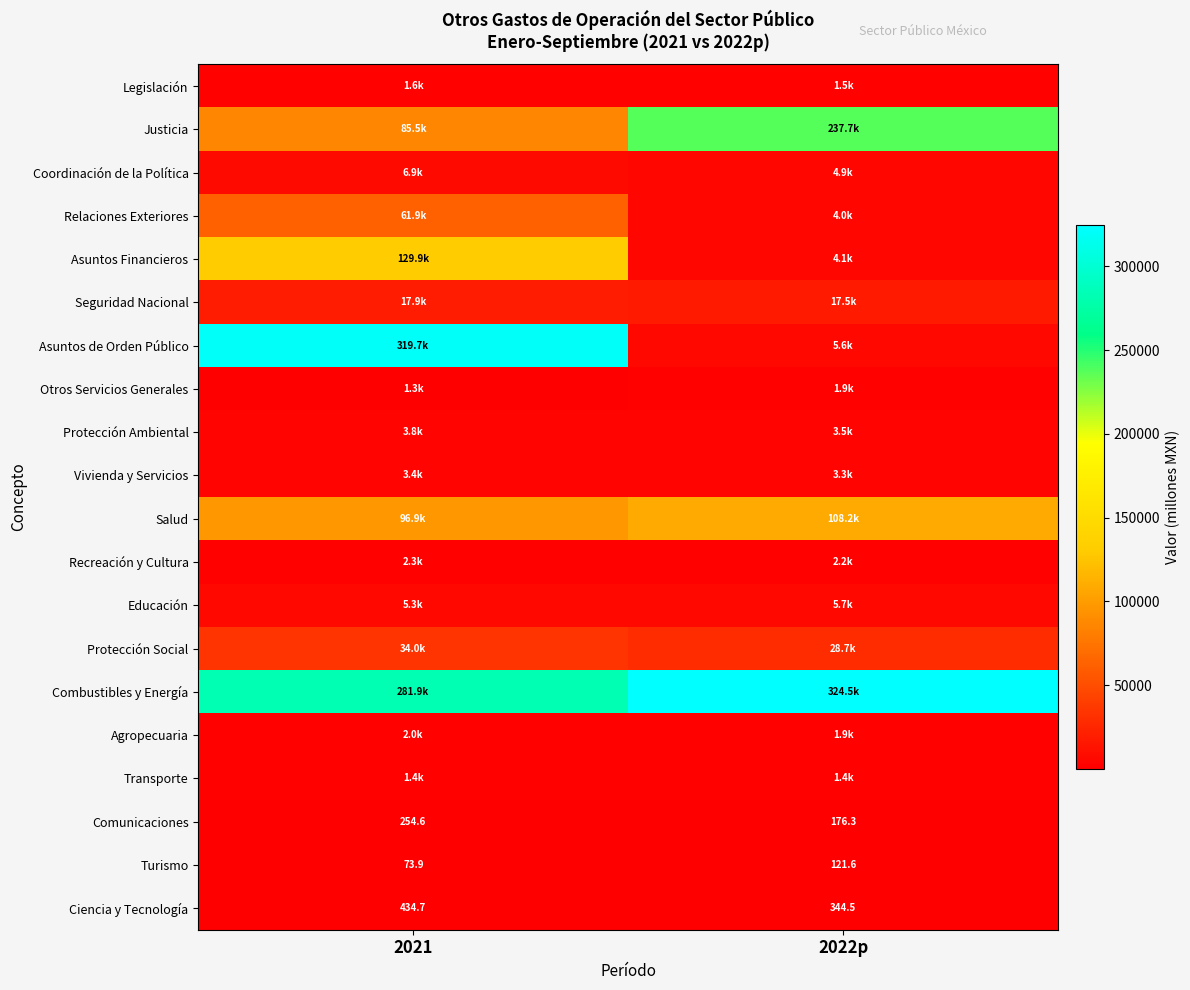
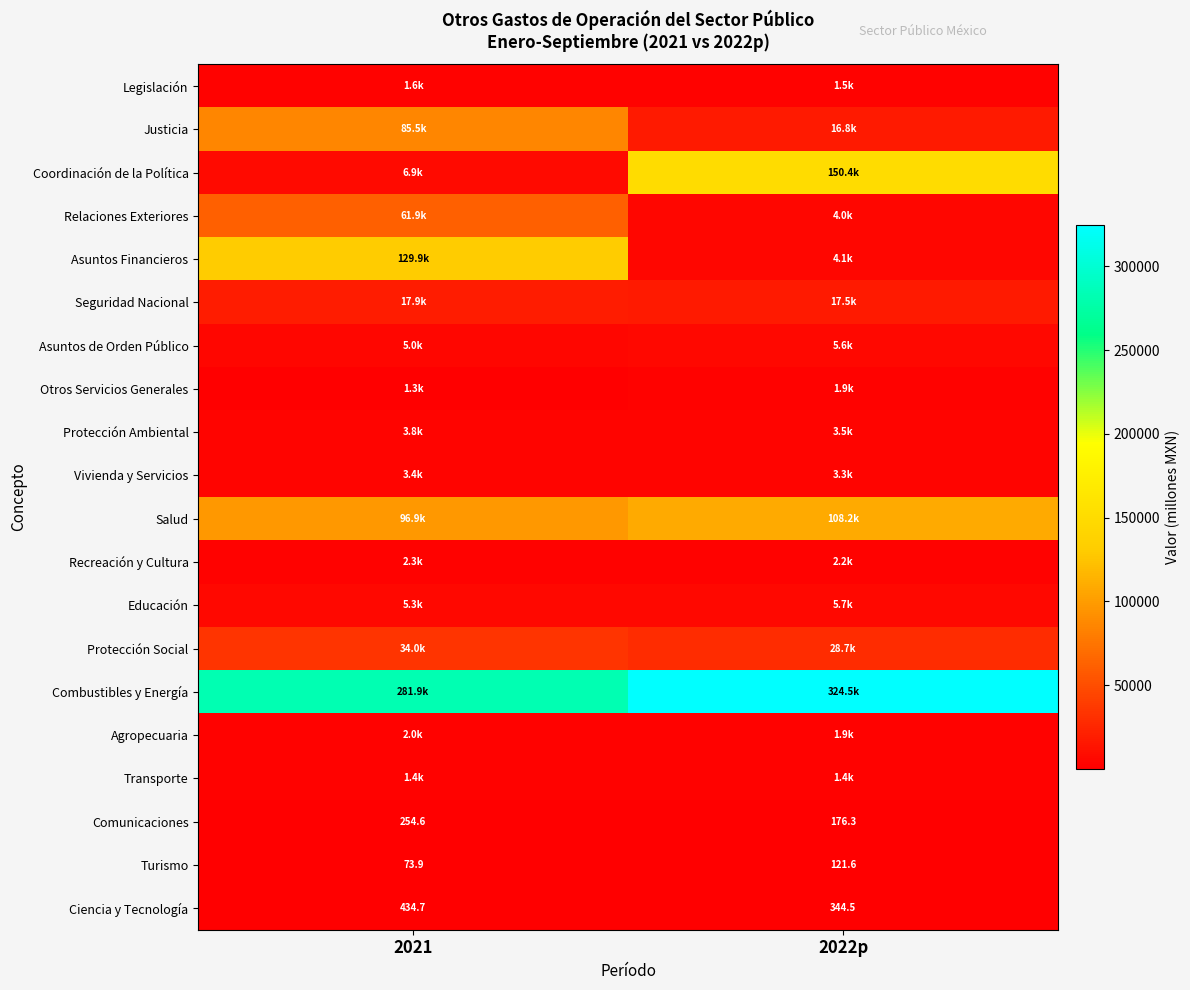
  {
    "Legislación": {
      "2021": "1.6k",
      "2022p": "1.5k"
    },
    "Justicia": {
      "2021": "85.5k",
-     "2022p": "237.7k"
+     "2022p": "16.8k"
    },
    "Coordinación de la Política": {
      "2021": "6.9k",
-     "2022p": "4.9k"
+     "2022p": "150.4k"
    },
    "Relaciones Exteriores": {
      "2021": "61.9k",
      "2022p": "4.0k"
    },
    "Asuntos Financieros": {
      "2021": "129.9k",
      "2022p": "4.1k"
    },
    "Seguridad Nacional": {
      "2021": "17.9k",
      "2022p": "17.5k"
    },
    "Asuntos de Orden Público": {
-     "2021": "319.7k",
+     "2021": "5.0k",
      "2022p": "5.6k"
    },
    "Otros Servicios Generales": {
      "2021": "1.3k",
      "2022p": "1.9k"
    },
    "Protección Ambiental": {
      "2021": "3.8k",
      "2022p": "3.5k"
    },
    "Vivienda y Servicios": {
      "2021": "3.4k",
      "2022p": "3.3k"
    },
    "Salud": {
      "2021": "96.9k",
      "2022p": "108.2k"
    },
    "Recreación y Cultura": {
      "2021": "2.3k",
      "2022p": "2.2k"
    },
    "Educación": {
      "2021": "5.3k",
      "2022p": "5.7k"
    },
    "Protección Social": {
      "2021": "34.0k",
      "2022p": "28.7k"
    },
    "Combustibles y Energía": {
      "2021": "281.9k",
      "2022p": "324.5k"
    },
    "Agropecuaria": {
      "2021": "2.0k",
      "2022p": "1.9k"
    },
    "Transporte": {
      "2021": "1.4k",
      "2022p": "1.4k"
    },
    "Comunicaciones": {
      "2021": "254.6",
      "2022p": "176.3"
    },
    "Turismo": {
      "2021": "73.9",
      "2022p": "121.6"
    },
    "Ciencia y Tecnología": {
      "2021": "434.7",
      "2022p": "344.5"
    }
  }
